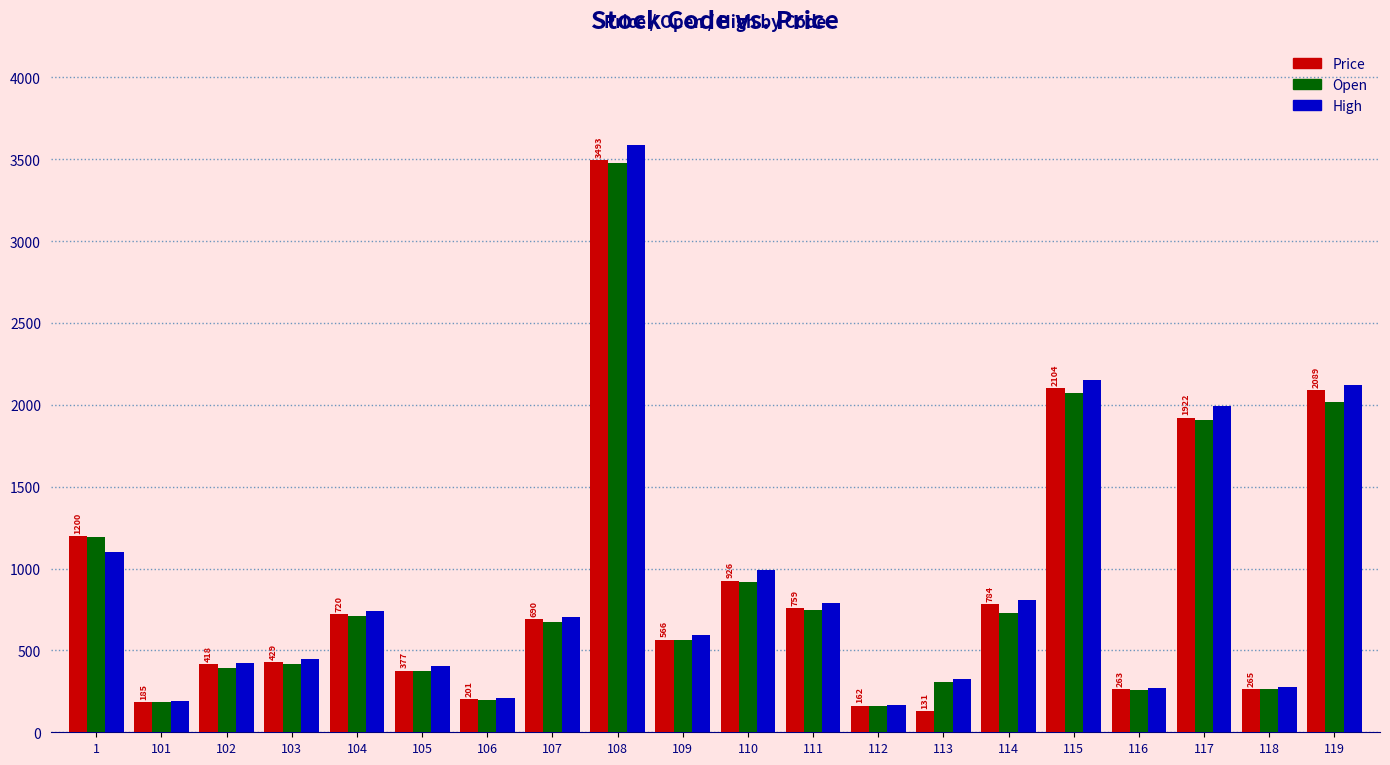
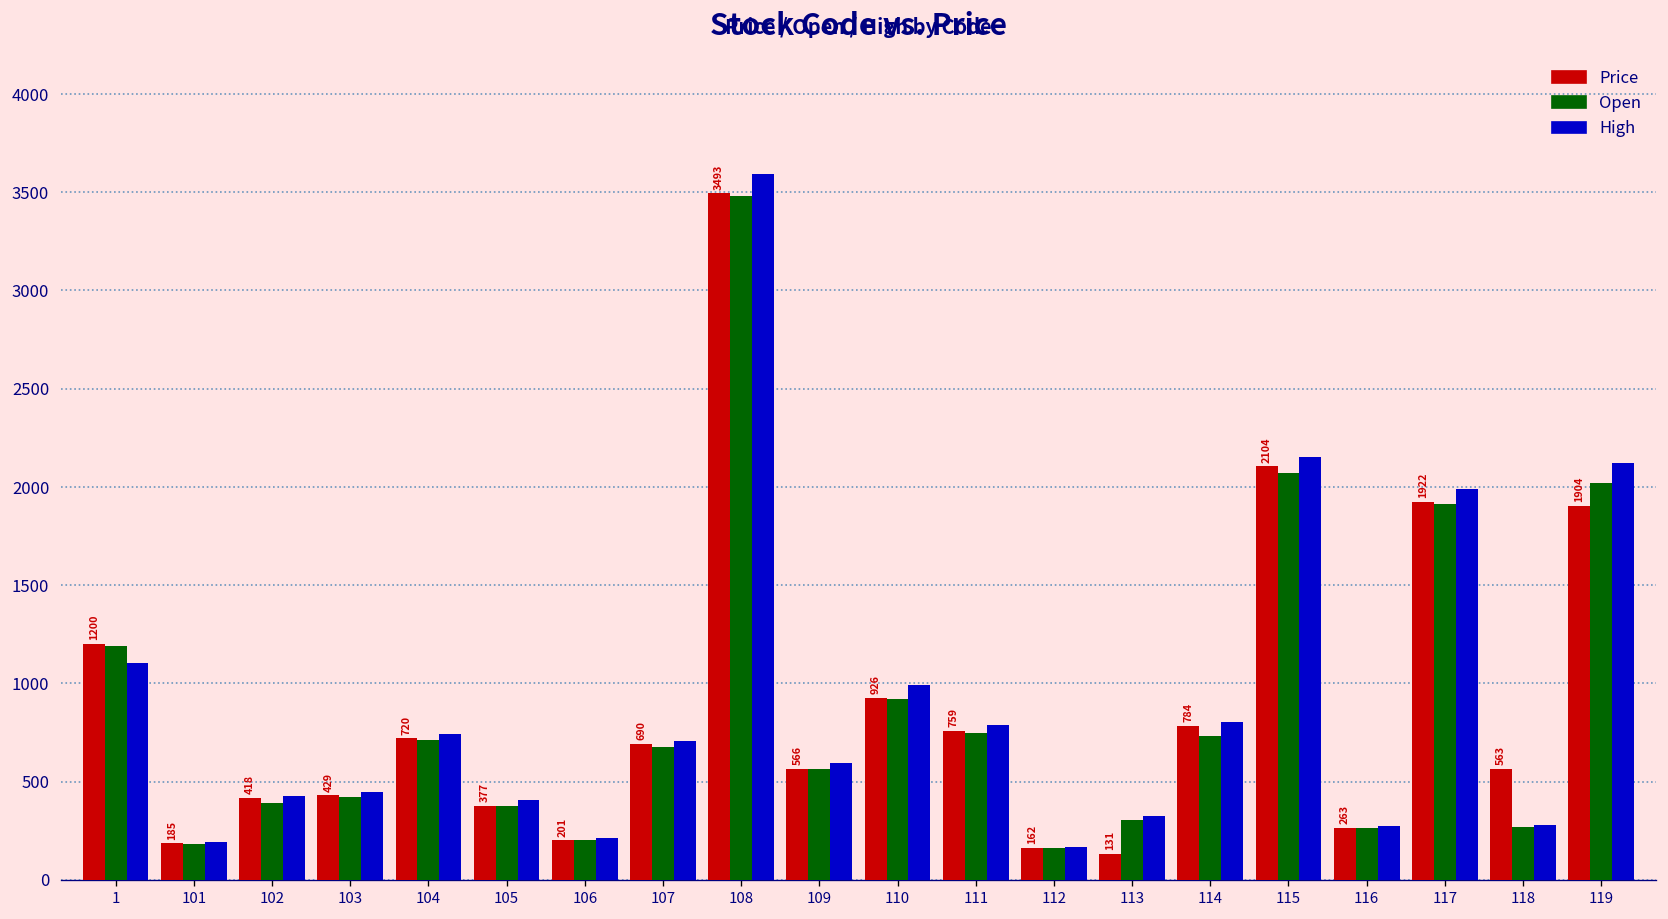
  {
    "Price": {
      "1": 1200,
      "101": 185,
      "102": 418,
      "103": 429,
      "104": 720,
      "105": 377,
      "106": 201,
      "107": 690,
      "108": 3493,
      "109": 566,
      "110": 926,
      "111": 759,
      "112": 162,
      "113": 131,
      "114": 784,
      "115": 2104,
      "116": 263,
      "117": 1922,
-     "118": 265,
-     "119": 2089
+     "118": 563,
+     "119": 1904
    },
    "Open": {
      "1": 1190,
      "101": 180,
      "102": 390,
      "103": 420,
      "104": 710,
      "105": 380,
      "106": 200,
      "107": 680,
      "108": 3480,
      "109": 570,
      "110": 920,
      "111": 750,
      "112": 160,
      "113": 310,
      "114": 730,
      "115": 2070,
      "116": 260,
      "117": 1910,
      "118": 270,
      "119": 2020
    },
    "High": {
      "1": 1100,
      "101": 190,
      "102": 430,
      "103": 450,
      "104": 740,
      "105": 410,
      "106": 210,
      "107": 710,
      "108": 3590,
      "109": 600,
      "110": 990,
      "111": 790,
      "112": 170,
      "113": 330,
      "114": 810,
      "115": 2150,
      "116": 270,
      "117": 1990,
      "118": 280,
      "119": 2120
    }
  }
